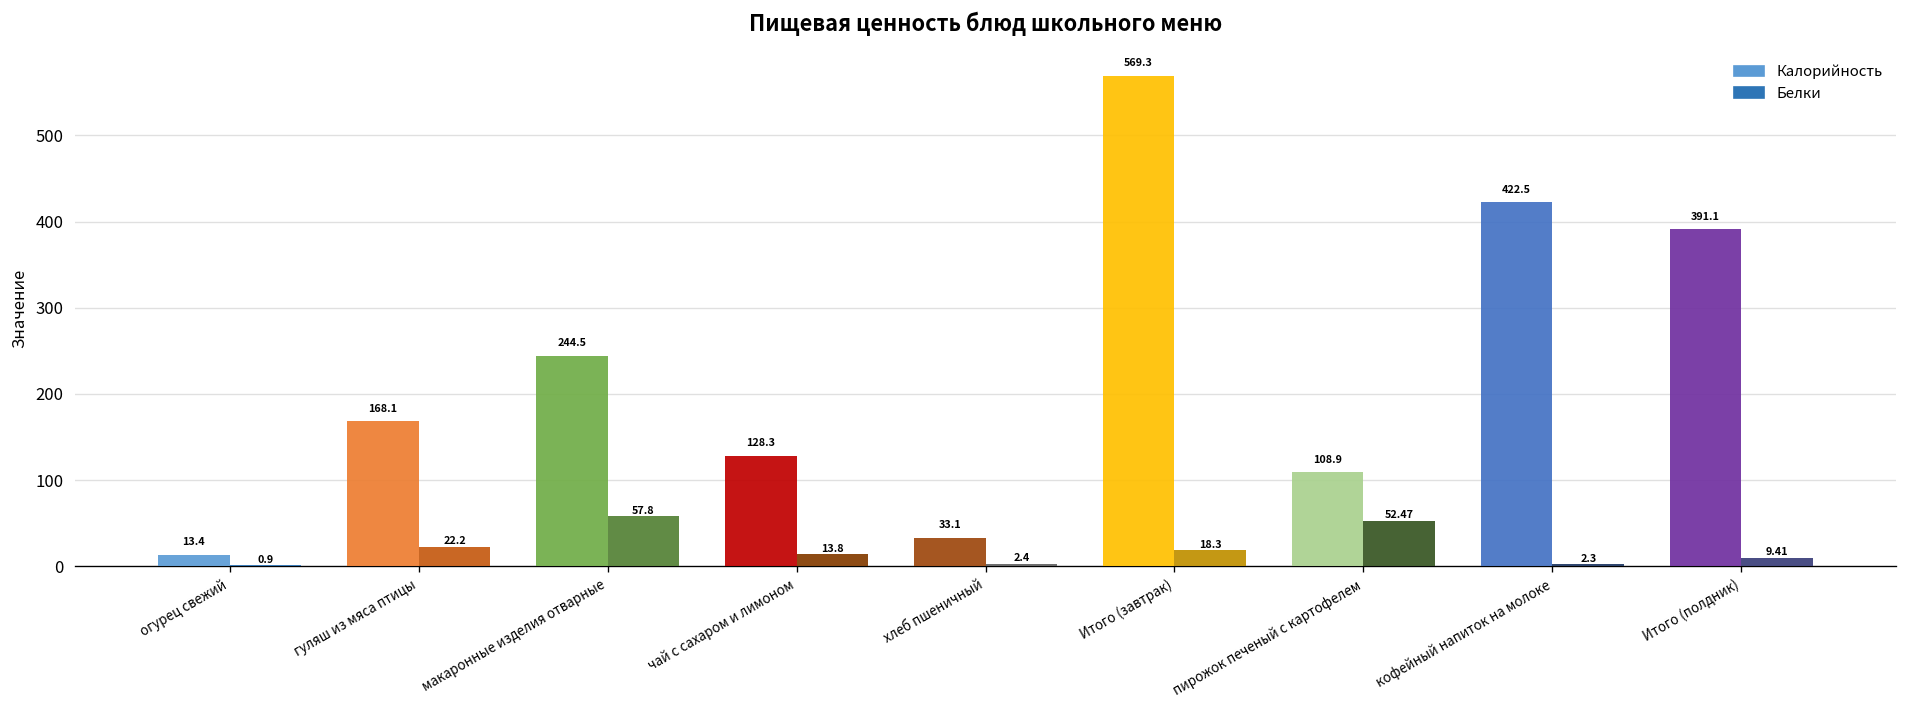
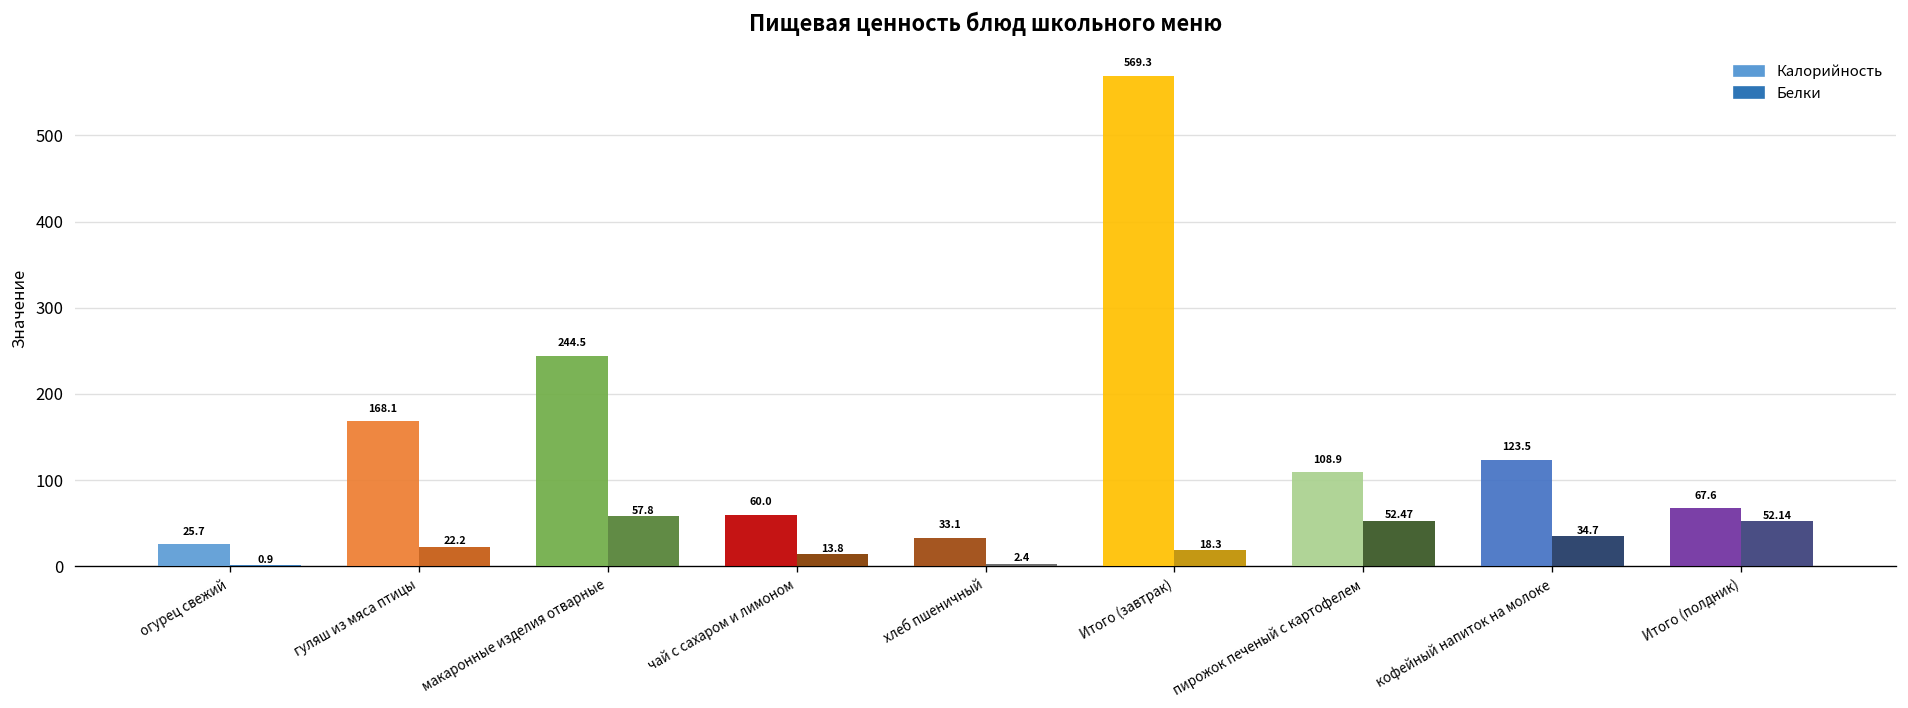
  {
    "Калорийность": {
-     "огурец свежий": 13.4,
+     "огурец свежий": 25.7,
      "гуляш из мяса птицы": 168.1,
      "макаронные изделия отварные": 244.5,
-     "чай с сахаром и лимоном": 128.3,
+     "чай с сахаром и лимоном": 60.0,
      "хлеб пшеничный": 33.1,
      "Итого (завтрак)": 569.3,
      "пирожок печеный с картофелем": 108.9,
-     "кофейный напиток на молоке": 422.5,
-     "Итого (полдник)": 391.1
+     "кофейный напиток на молоке": 123.5,
+     "Итого (полдник)": 67.6
    },
    "Белки": {
      "огурец свежий": 0.9,
      "гуляш из мяса птицы": 22.2,
      "макаронные изделия отварные": 57.8,
      "чай с сахаром и лимоном": 13.8,
      "хлеб пшеничный": 2.4,
      "Итого (завтрак)": 18.3,
      "пирожок печеный с картофелем": 52.47,
-     "кофейный напиток на молоке": 2.3,
-     "Итого (полдник)": 9.41
+     "кофейный напиток на молоке": 34.7,
+     "Итого (полдник)": 52.14
    }
  }
